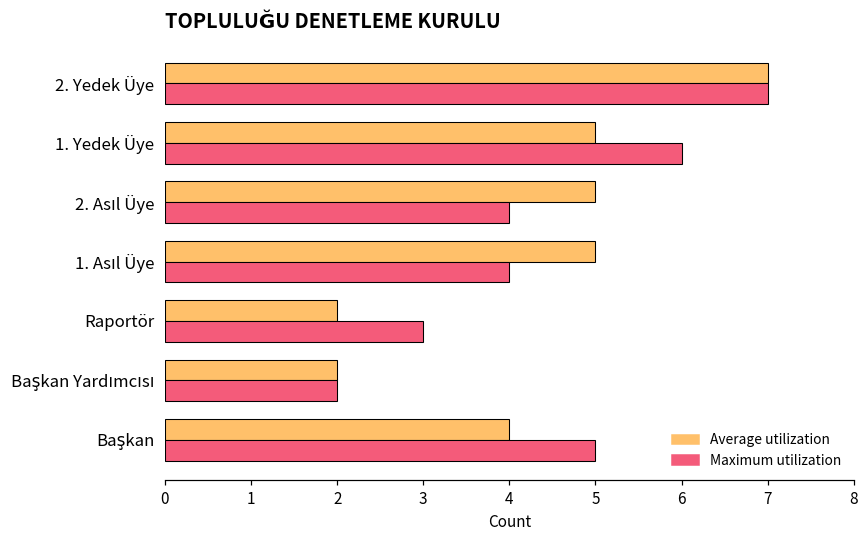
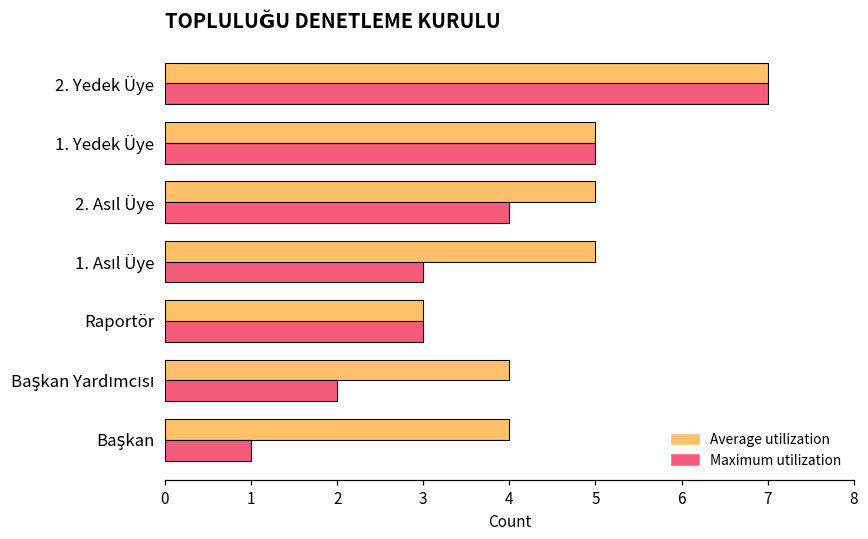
  {
    "Average utilization": {
      "2. Yedek Üye": 7,
      "1. Yedek Üye": 5,
      "2. Asıl Üye": 5,
      "1. Asıl Üye": 5,
-     "Raportör": 2,
-     "Başkan Yardımcısı": 2,
+     "Raportör": 3,
+     "Başkan Yardımcısı": 4,
      "Başkan": 4
    },
    "Maximum utilization": {
      "2. Yedek Üye": 7,
-     "1. Yedek Üye": 6,
+     "1. Yedek Üye": 5,
      "2. Asıl Üye": 4,
-     "1. Asıl Üye": 4,
+     "1. Asıl Üye": 3,
      "Raportör": 3,
      "Başkan Yardımcısı": 2,
-     "Başkan": 5
+     "Başkan": 1
    }
  }
